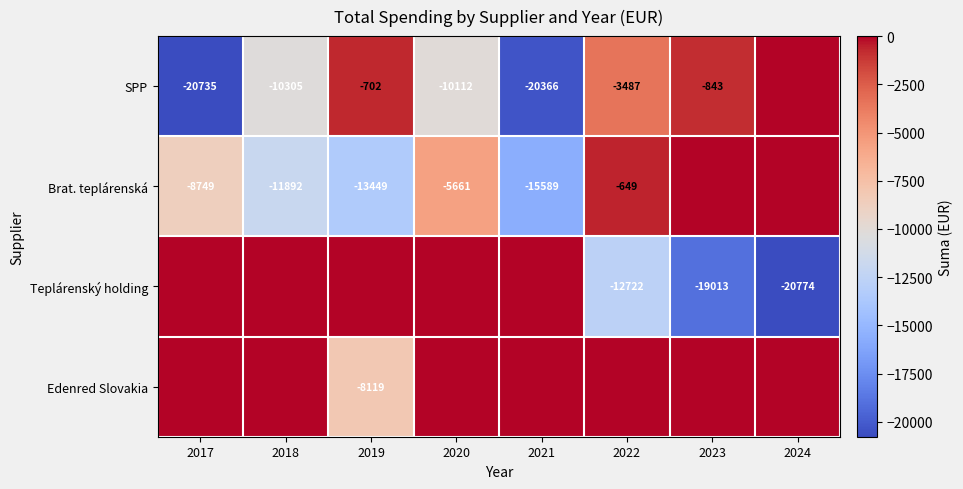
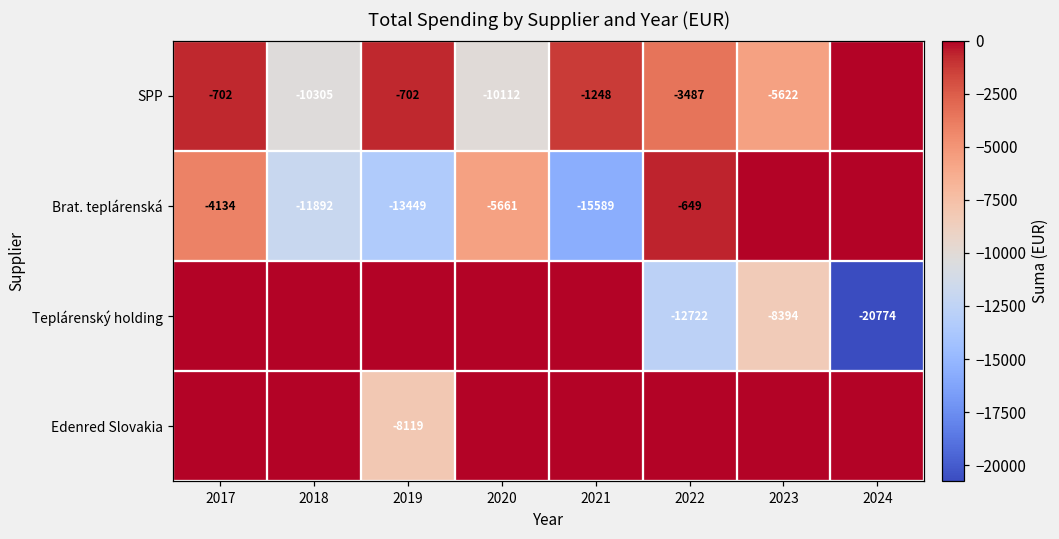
  {
    "SPP": {
-     "2017": -20735,
+     "2017": -702,
      "2019": -702,
-     "2021": -20366,
+     "2021": -1248,
      "2022": -3487,
-     "2023": -843
+     "2023": -5622
    },
    "Brat. teplárenská": {
-     "2017": -8749,
+     "2017": -4134,
      "2018": -11892,
      "2019": -13449,
      "2020": -5661,
      "2021": -15589,
      "2022": -649
    },
    "Teplárenský holding": {
      "2022": -12722,
-     "2023": -19013,
+     "2023": -8394,
      "2024": -20774
    },
    "Edenred Slovakia": {
      "2019": -8119
    }
  }
